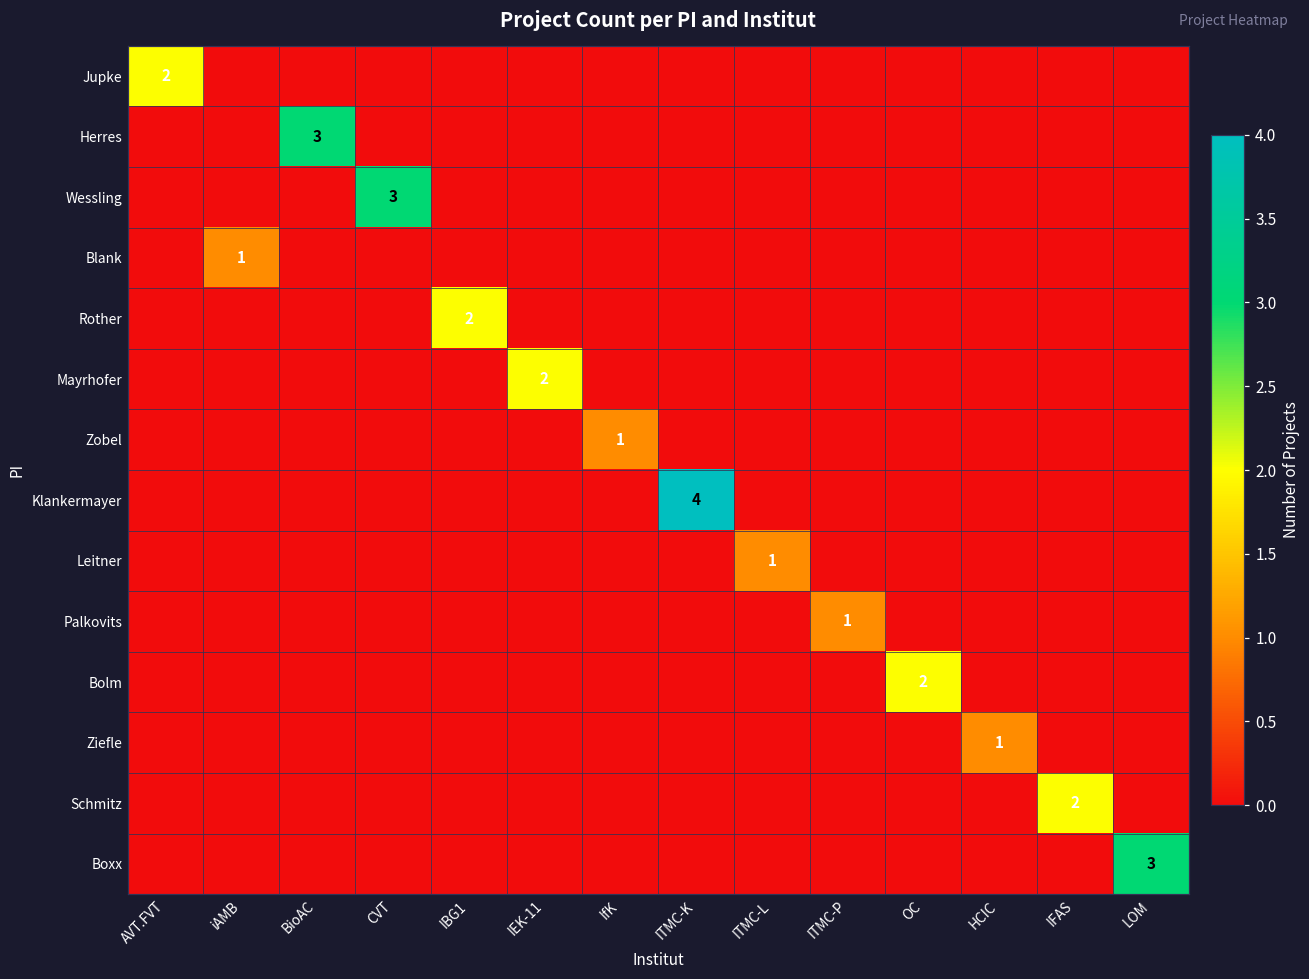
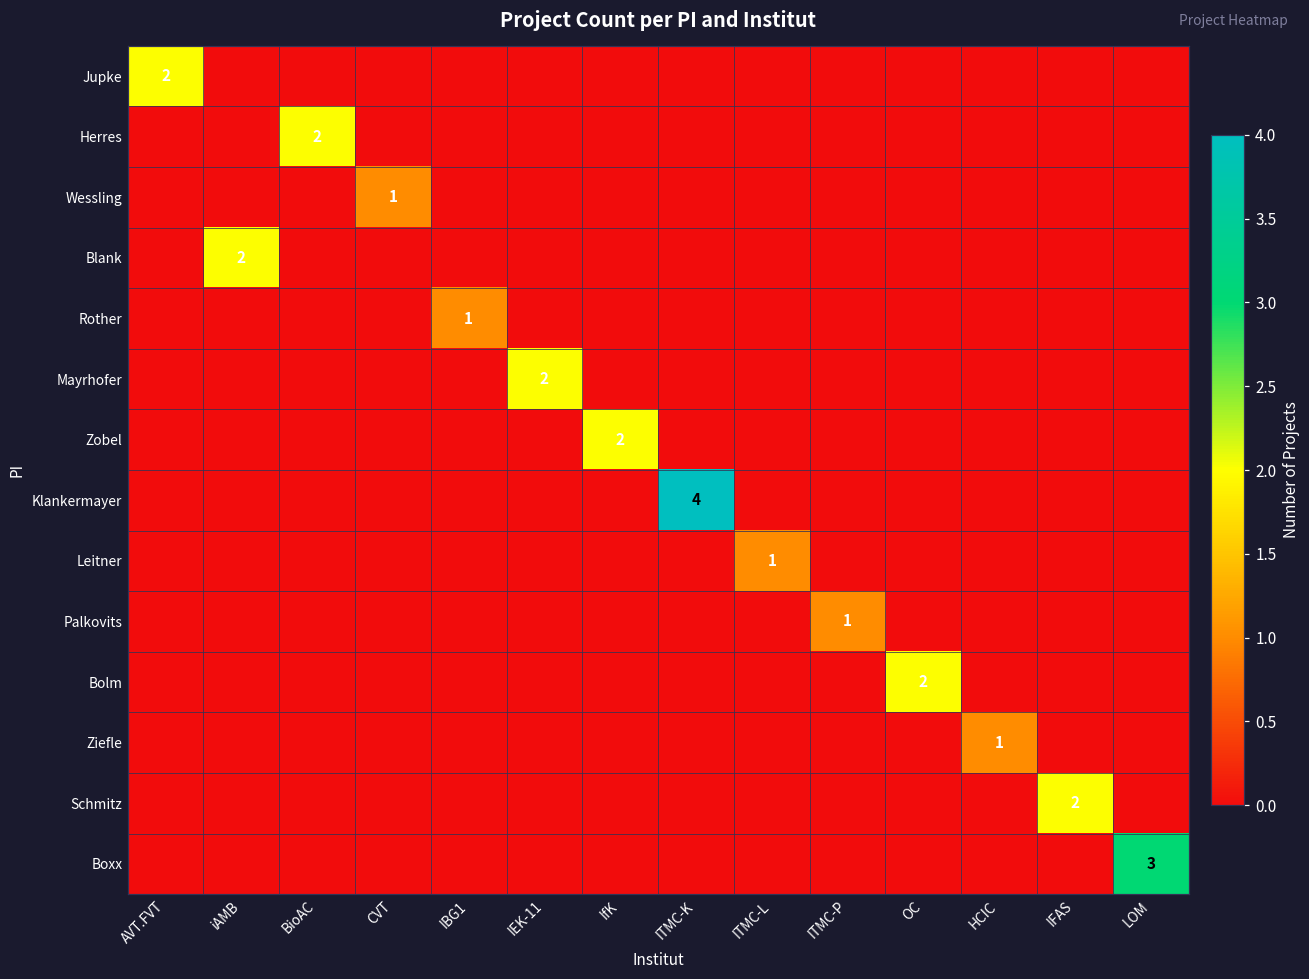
  {
    "Jupke": {
      "AVT.FVT": 2
    },
    "Herres": {
-     "BioAC": 3
+     "BioAC": 2
    },
    "Wessling": {
-     "CVT": 3
+     "CVT": 1
    },
    "Blank": {
-     "iAMB": 1
+     "iAMB": 2
    },
    "Rother": {
-     "IBG1": 2
+     "IBG1": 1
    },
    "Mayrhofer": {
      "IEK-11": 2
    },
    "Zobel": {
-     "IfK": 1
+     "IfK": 2
    },
    "Klankermayer": {
      "ITMC-K": 4
    },
    "Leitner": {
      "ITMC-L": 1
    },
    "Palkovits": {
      "ITMC-P": 1
    },
    "Bolm": {
      "OC": 2
    },
    "Ziefle": {
      "HCIC": 1
    },
    "Schmitz": {
      "IFAS": 2
    },
    "Boxx": {
      "LOM": 3
    }
  }
